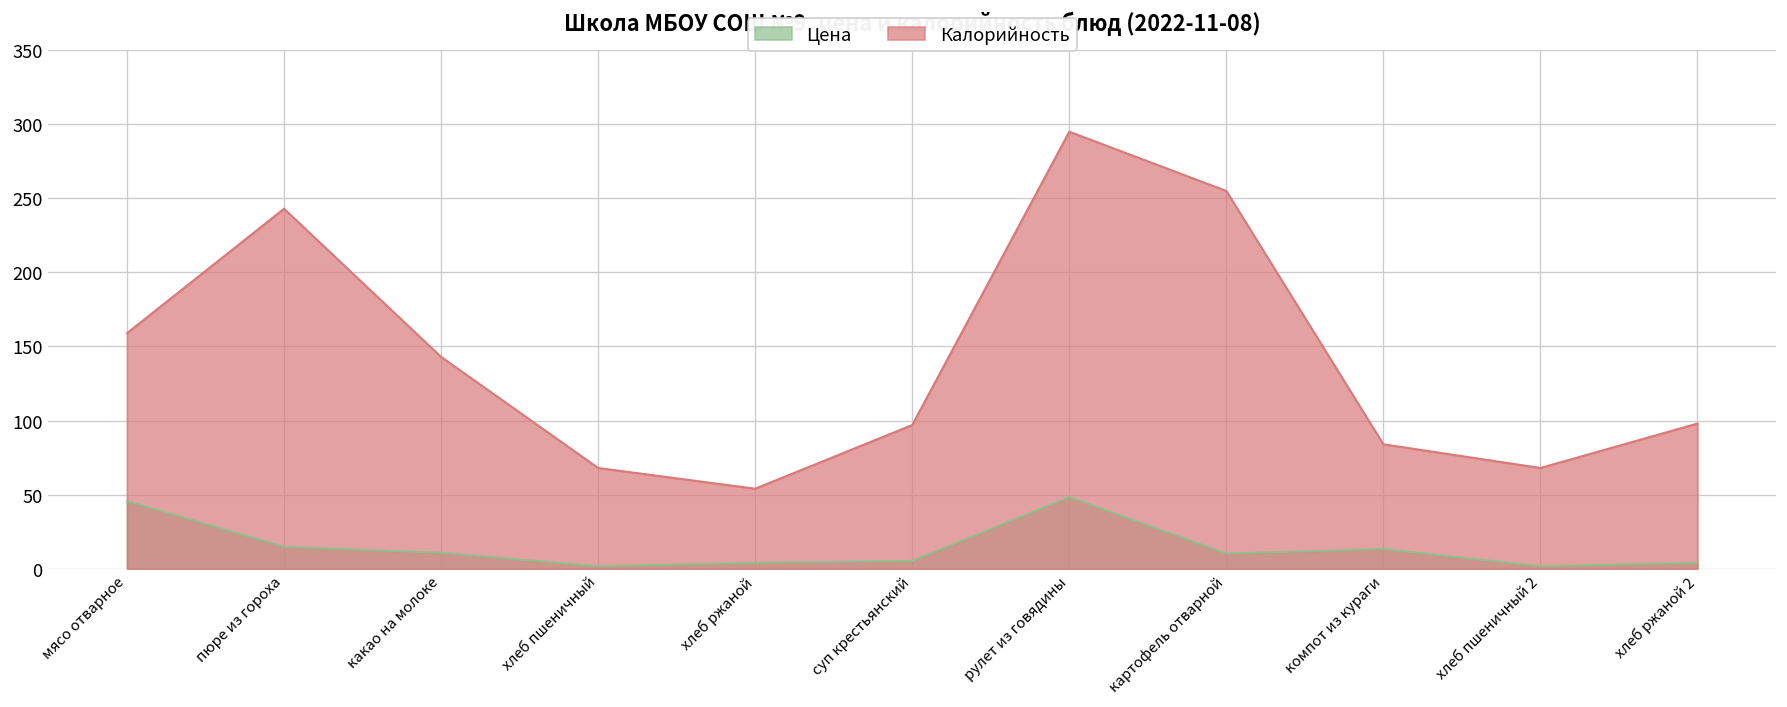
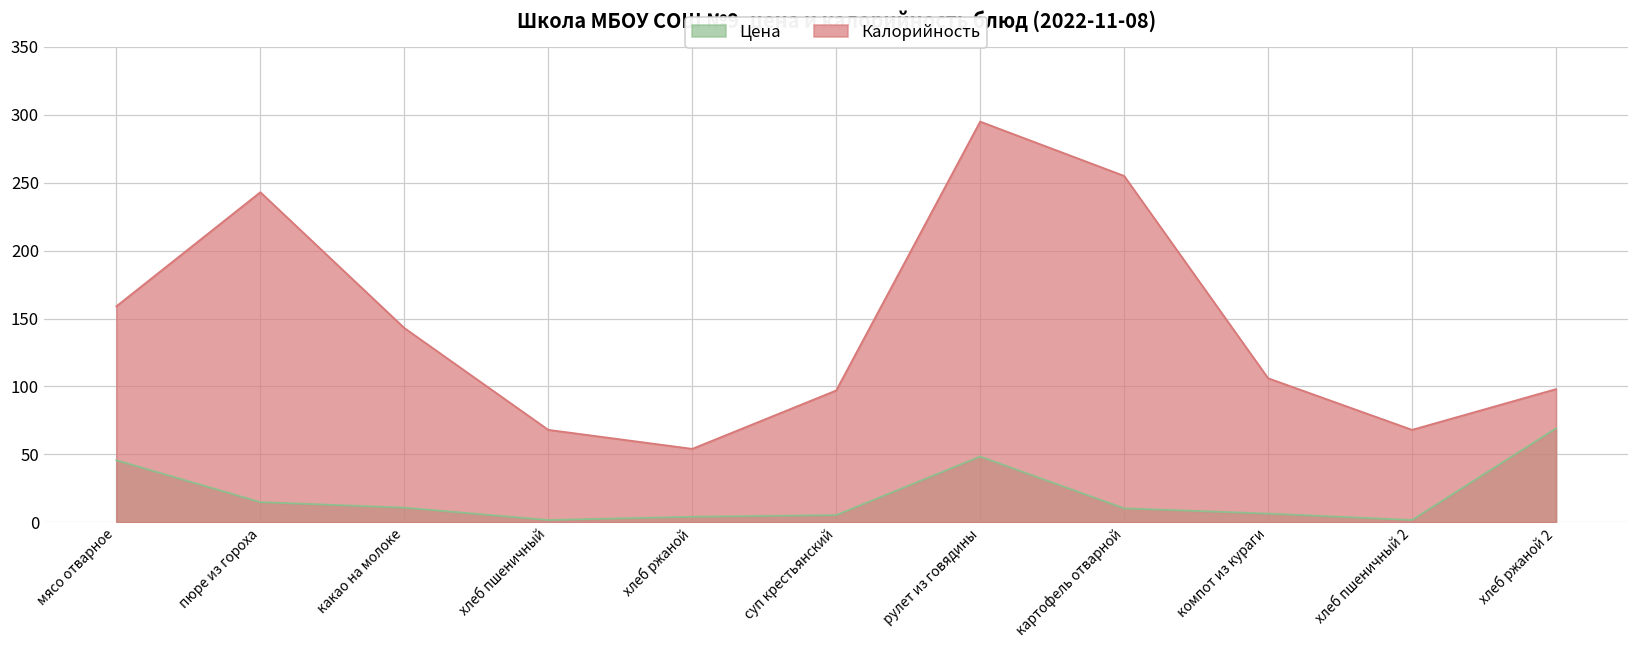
  {
    "Цена": {
      "мясо отварное": 46,
      "пюре из гороха": 15,
      "какао на молоке": 11,
      "хлеб пшеничный": 2,
      "хлеб ржаной": 4,
      "суп крестьянский": 5,
      "рулет из говядины": 48,
      "картофель отварной": 10,
-     "компот из кураги": 13,
+     "компот из кураги": 6,
      "хлеб пшеничный 2": 2,
-     "хлеб ржаной 2": 4
+     "хлеб ржаной 2": 69
    },
    "Калорийность": {
      "мясо отварное": 159,
      "пюре из гороха": 243,
      "какао на молоке": 143,
      "хлеб пшеничный": 68,
      "хлеб ржаной": 54,
      "суп крестьянский": 97,
      "рулет из говядины": 295,
      "картофель отварной": 255,
-     "компот из кураги": 84,
+     "компот из кураги": 106,
      "хлеб пшеничный 2": 68,
      "хлеб ржаной 2": 98
    }
  }
